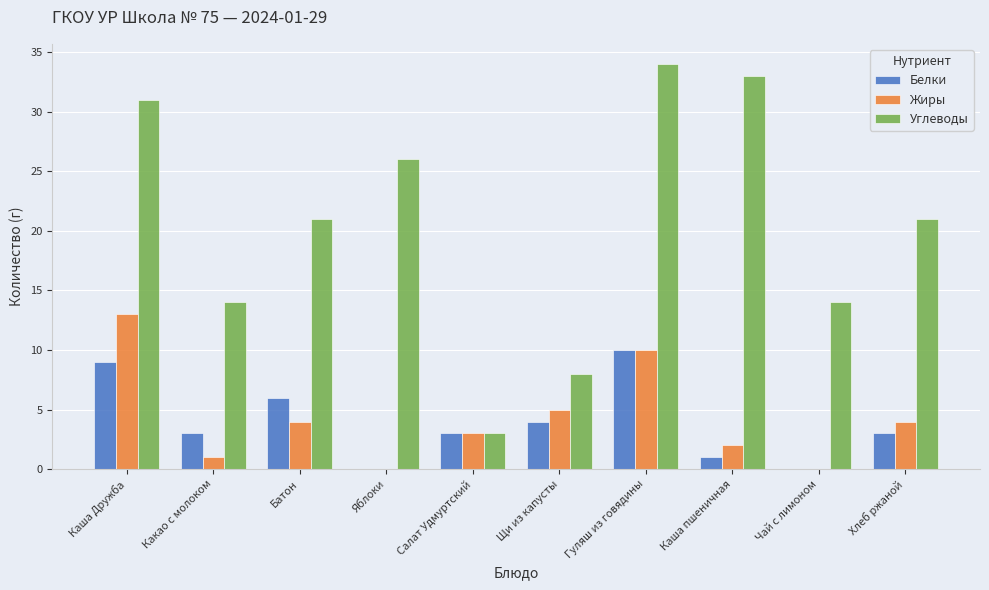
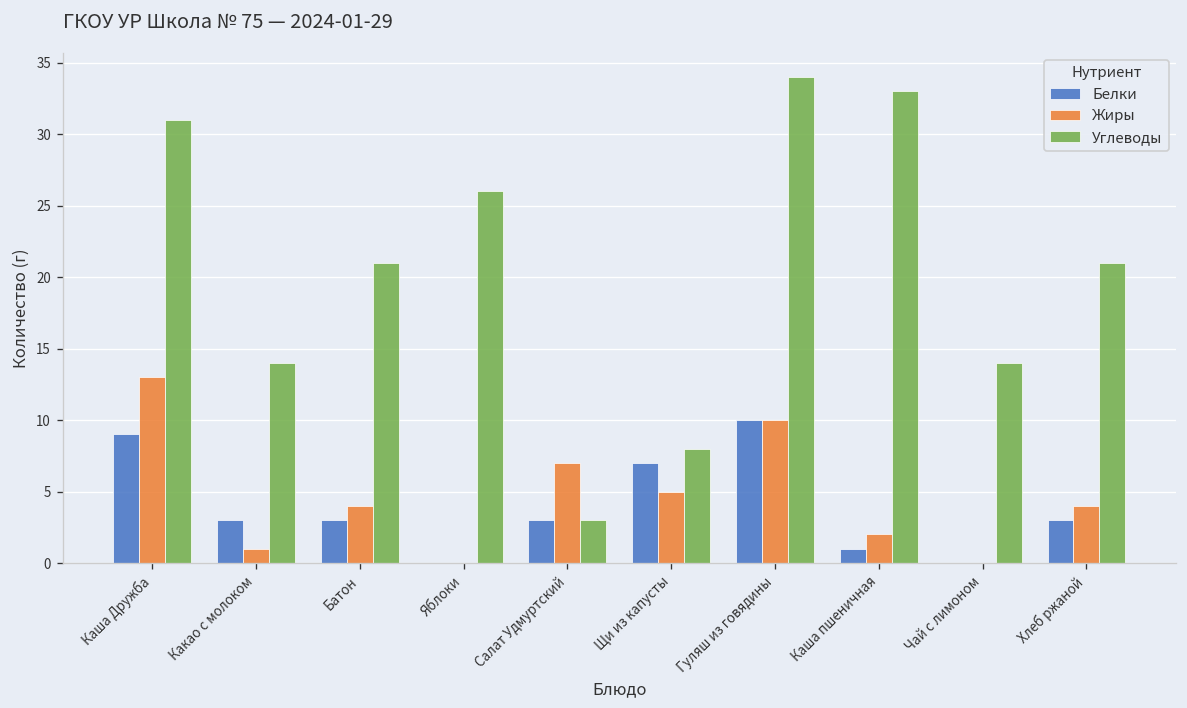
  {
    "Белки": {
      "Каша Дружба": 9,
      "Какао с молоком": 3,
-     "Батон": 6,
+     "Батон": 3,
      "Яблоки": 0,
      "Салат Удмуртский": 3,
-     "Щи из капусты": 4,
+     "Щи из капусты": 7,
      "Гуляш из говядины": 10,
      "Каша пшеничная": 1,
      "Чай с лимоном": 0,
      "Хлеб ржаной": 3
    },
    "Жиры": {
      "Каша Дружба": 13,
      "Какао с молоком": 1,
      "Батон": 4,
      "Яблоки": 0,
-     "Салат Удмуртский": 3,
+     "Салат Удмуртский": 7,
      "Щи из капусты": 5,
      "Гуляш из говядины": 10,
      "Каша пшеничная": 2,
      "Чай с лимоном": 0,
      "Хлеб ржаной": 4
    },
    "Углеводы": {
      "Каша Дружба": 31,
      "Какао с молоком": 14,
      "Батон": 21,
      "Яблоки": 26,
      "Салат Удмуртский": 3,
      "Щи из капусты": 8,
      "Гуляш из говядины": 34,
      "Каша пшеничная": 33,
      "Чай с лимоном": 14,
      "Хлеб ржаной": 21
    }
  }
